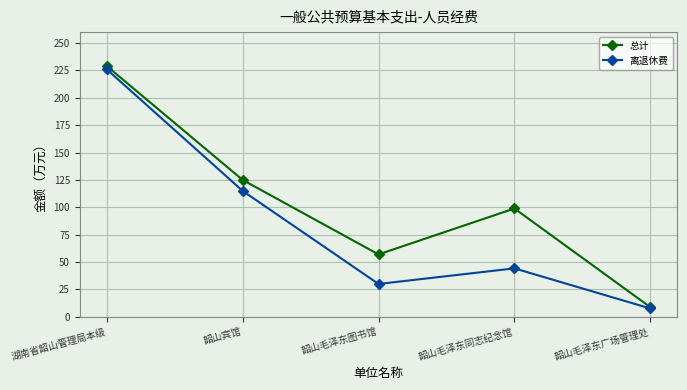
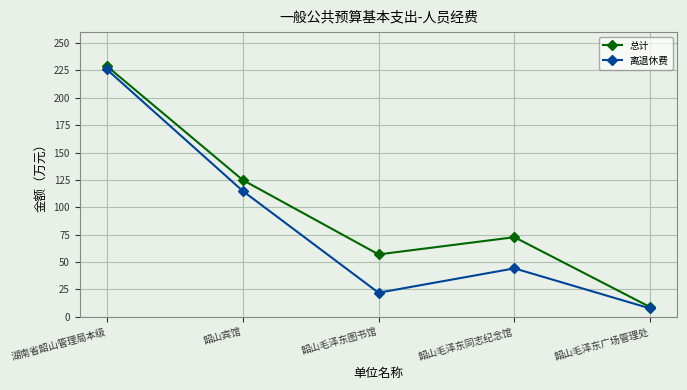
  {
    "总计": {
      "湖南省韶山管理局本级": 229,
      "韶山宾馆": 125,
      "韶山毛泽东图书馆": 57,
-     "韶山毛泽东同志纪念馆": 99
+     "韶山毛泽东同志纪念馆": 73
    },
    "离退休费": {
      "湖南省韶山管理局本级": 226,
      "韶山宾馆": 115,
-     "韶山毛泽东图书馆": 30,
+     "韶山毛泽东图书馆": 22,
      "韶山毛泽东同志纪念馆": 44
    }
  }
